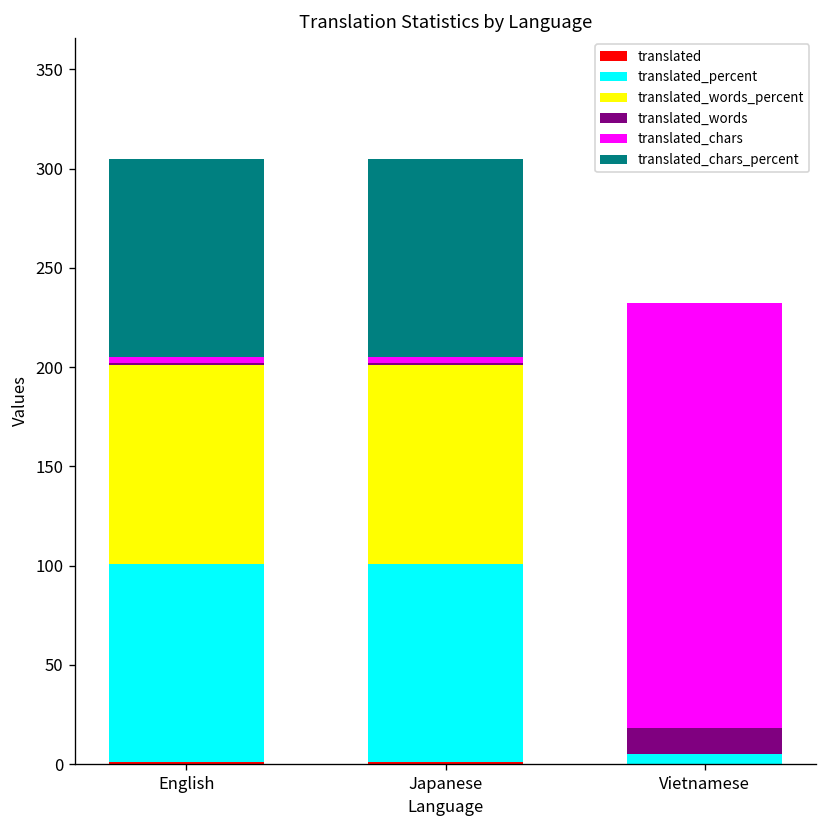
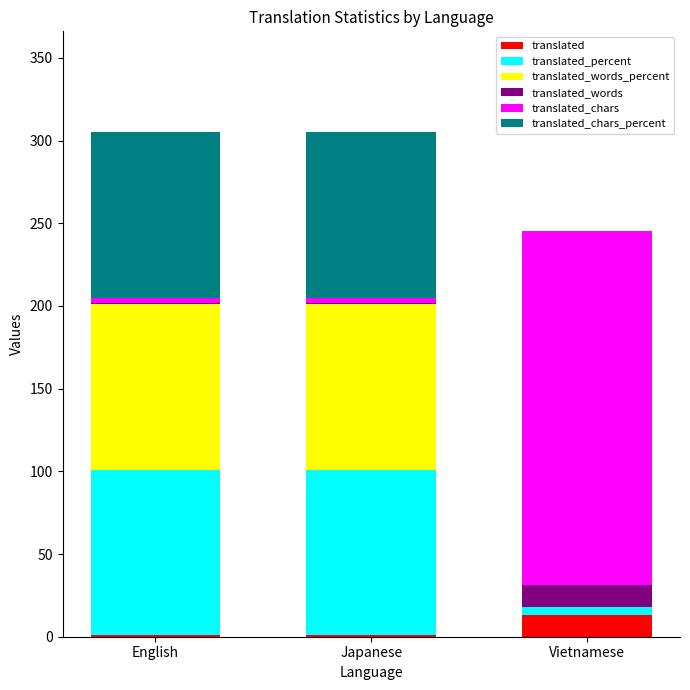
  {
    "translated": {
-     "Vietnamese": 0
+     "Vietnamese": 13
    },
    "translated_percent": {
      "English": 100,
      "Japanese": 100,
      "Vietnamese": 5
    },
    "translated_words_percent": {
      "English": 100,
      "Japanese": 100,
      "Vietnamese": 0
    },
    "translated_words": {
      "Vietnamese": 13
    },
    "translated_chars": {
      "English": 3,
      "Japanese": 3,
      "Vietnamese": 214
    },
    "translated_chars_percent": {
      "English": 100,
      "Japanese": 100,
      "Vietnamese": 0
    }
  }
